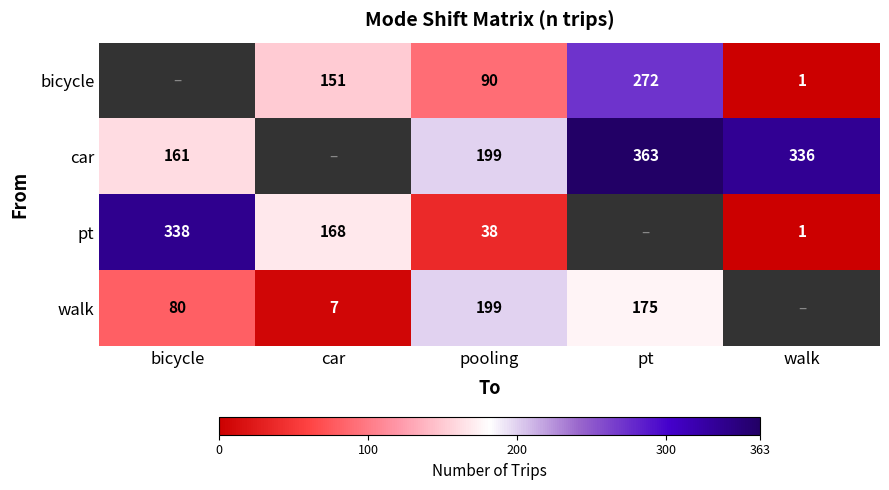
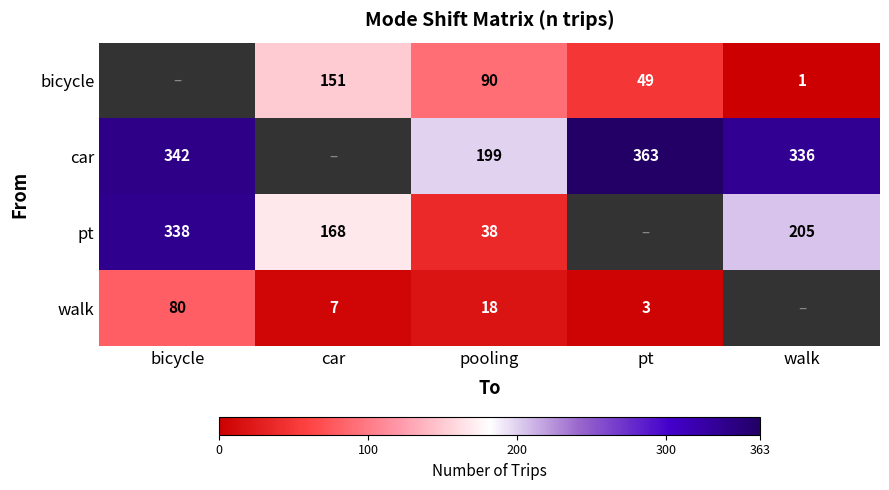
  {
    "bicycle": {
      "car": 151,
      "pooling": 90,
-     "pt": 272,
+     "pt": 49,
      "walk": 1
    },
    "car": {
-     "bicycle": 161,
+     "bicycle": 342,
      "pooling": 199,
      "pt": 363,
      "walk": 336
    },
    "pt": {
      "bicycle": 338,
      "car": 168,
      "pooling": 38,
-     "walk": 1
+     "walk": 205
    },
    "walk": {
      "bicycle": 80,
      "car": 7,
-     "pooling": 199,
-     "pt": 175
+     "pooling": 18,
+     "pt": 3
    }
  }
